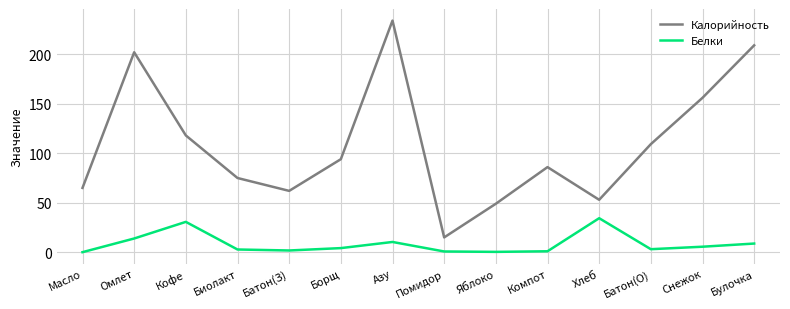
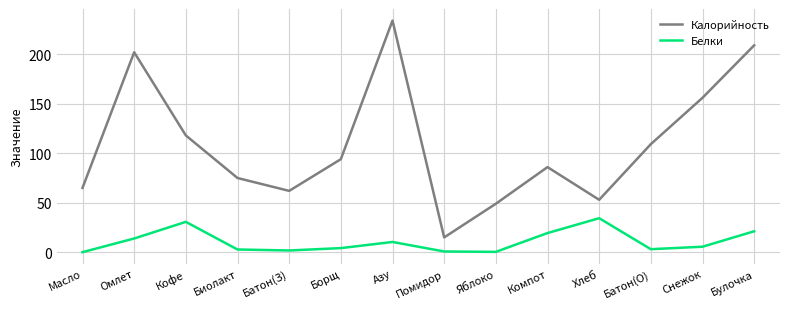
  {
    "Калорийность": {
      "Масло": 70,
      "Омлет": 200,
      "Кофе": 120,
      "Биолакт": 80,
      "Батон(З)": 60,
      "Борщ": 90,
      "Азу": 230,
      "Помидор": 20,
      "Яблоко": 50,
      "Компот": 90,
      "Хлеб": 50,
      "Батон(О)": 110,
      "Снежок": 160,
      "Булочка": 210
    },
    "Белки": {
      "Масло": 0,
      "Омлет": 10,
      "Кофе": 30,
      "Биолакт": 0,
      "Батон(З)": 0,
      "Борщ": 0,
      "Азу": 10,
      "Помидор": 0,
      "Яблоко": 0,
-     "Компот": 0,
+     "Компот": 20,
      "Хлеб": 30,
      "Батон(О)": 0,
      "Снежок": 10,
-     "Булочка": 10
+     "Булочка": 20
    }
  }
